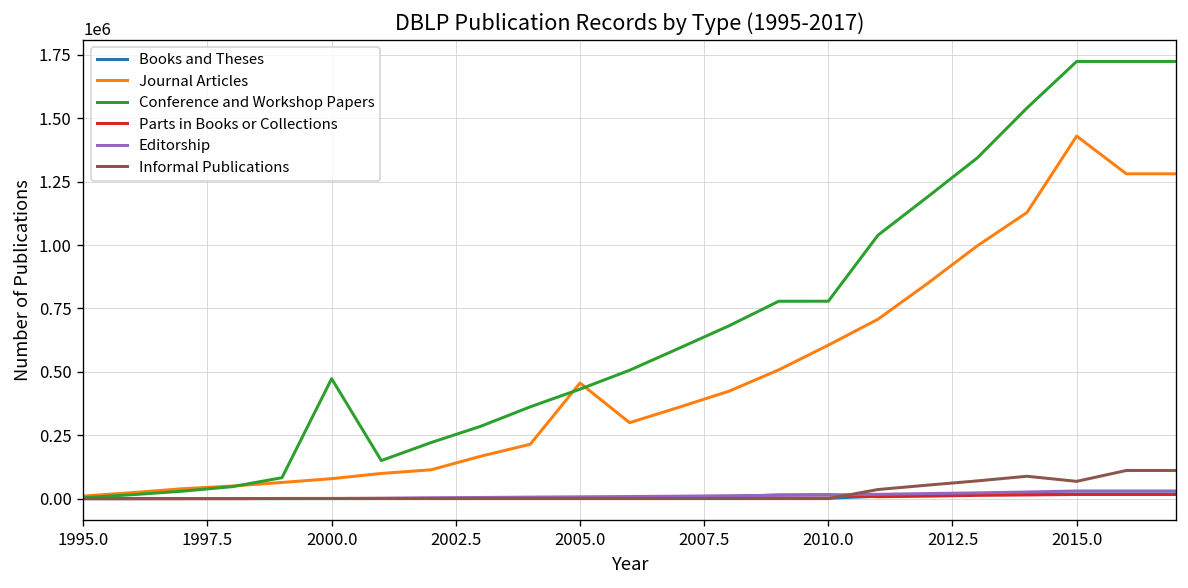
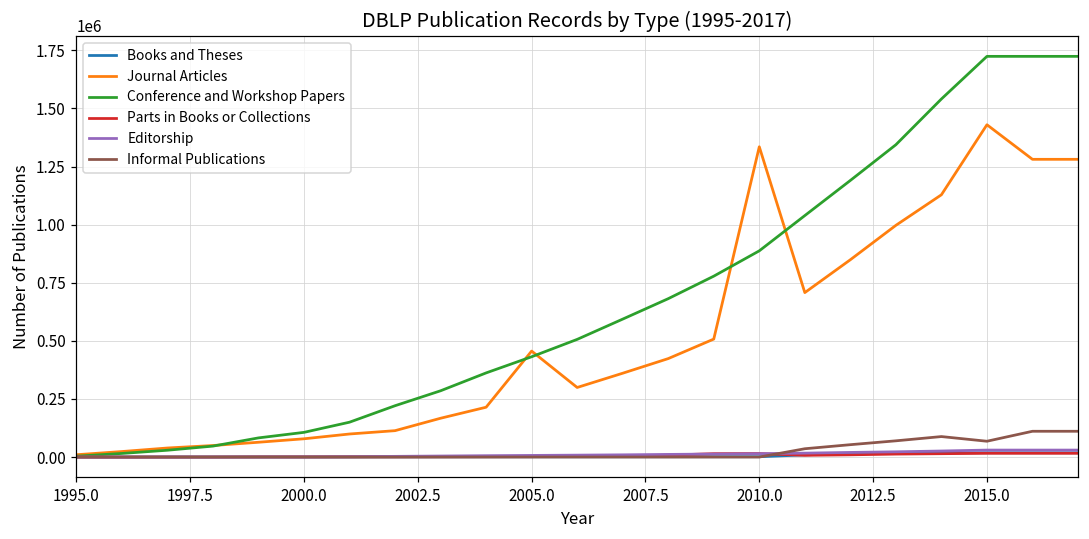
  {
    "Journal Articles": {
      "2000.0": 80000,
      "2005.0": 460000,
-     "2010.0": 610000,
+     "2010.0": 1340000,
      "2015.0": 1430000
    },
    "Conference and Workshop Papers": {
-     "2000.0": 470000,
+     "2000.0": 110000,
      "2005.0": 430000,
-     "2010.0": 780000,
+     "2010.0": 890000,
      "2015.0": 1720000
    },
    "Informal Publications": {
      "2015.0": 70000
    }
  }
